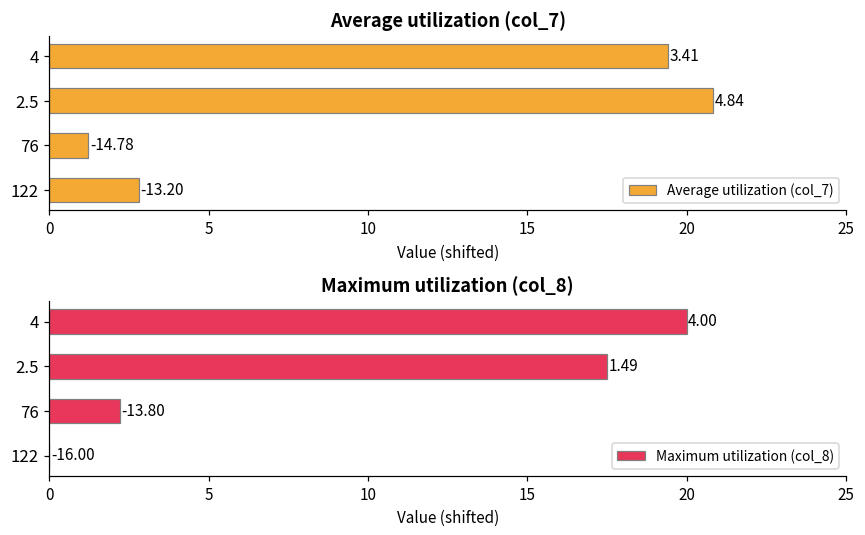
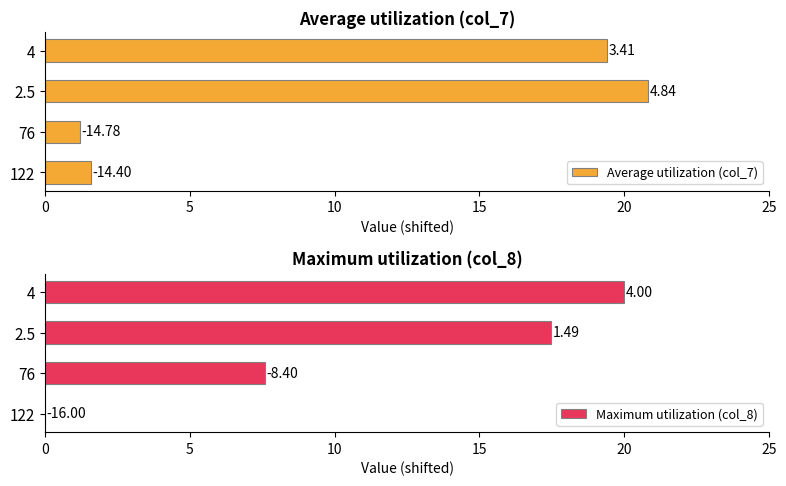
  {
    "Average utilization (col_7)": {
-     "122": -13.20
+     "122": -14.40
    },
    "Maximum utilization (col_8)": {
-     "76": -13.80
+     "76": -8.40
    }
  }
